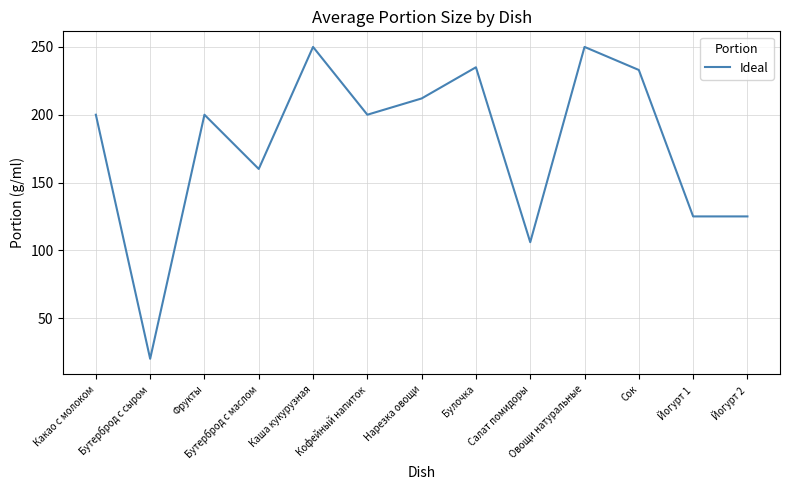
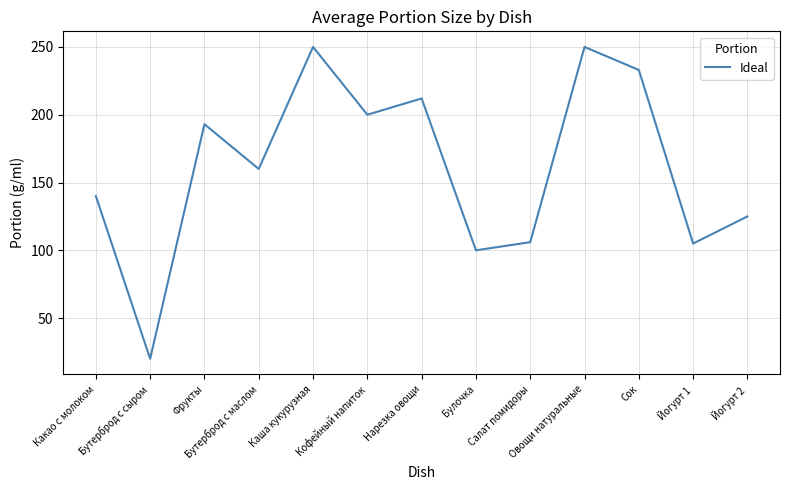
  {
-   "Какао с молоком": 200,
+   "Какао с молоком": 140,
    "Бутерброд с сыром": 20,
-   "Фрукты": 200,
+   "Фрукты": 193,
    "Бутерброд с маслом": 160,
    "Каша кукурузная": 250,
    "Кофейный напиток": 200,
    "Нарезка овощи": 212,
-   "Булочка": 235,
+   "Булочка": 100,
    "Салат помидоры": 106,
    "Овощи натуральные": 250,
    "Сок": 233,
-   "Йогурт 1": 125,
+   "Йогурт 1": 105,
    "Йогурт 2": 125
  }
